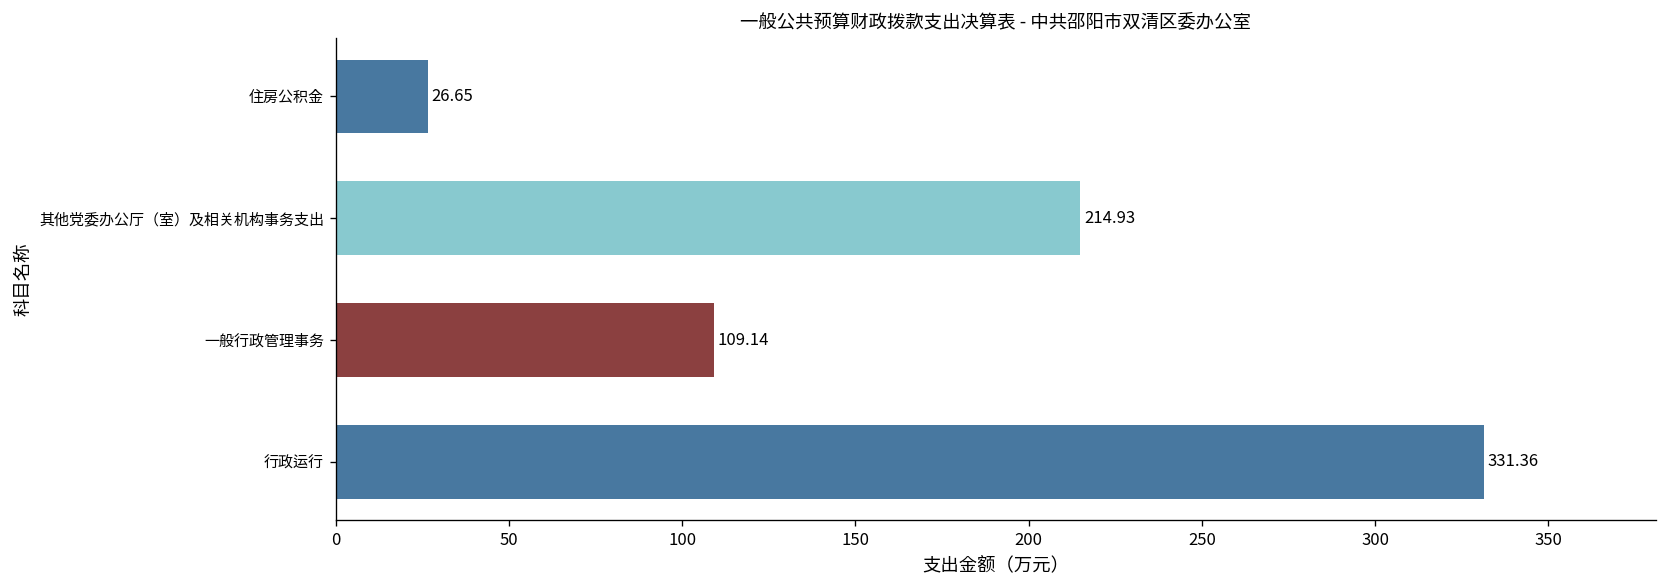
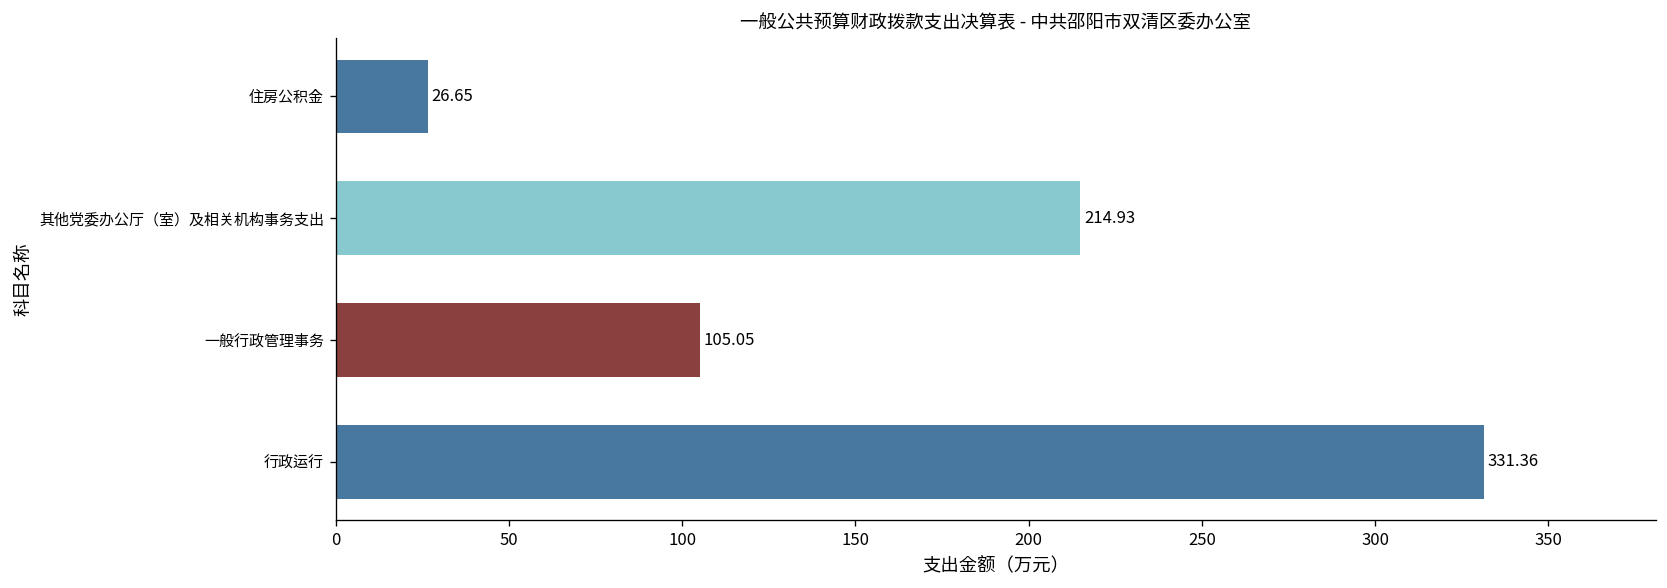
  {
    "住房公积金": 26.65,
    "其他党委办公厅（室）及相关机构事务支出": 214.93,
-   "一般行政管理事务": 109.14,
+   "一般行政管理事务": 105.05,
    "行政运行": 331.36
  }
